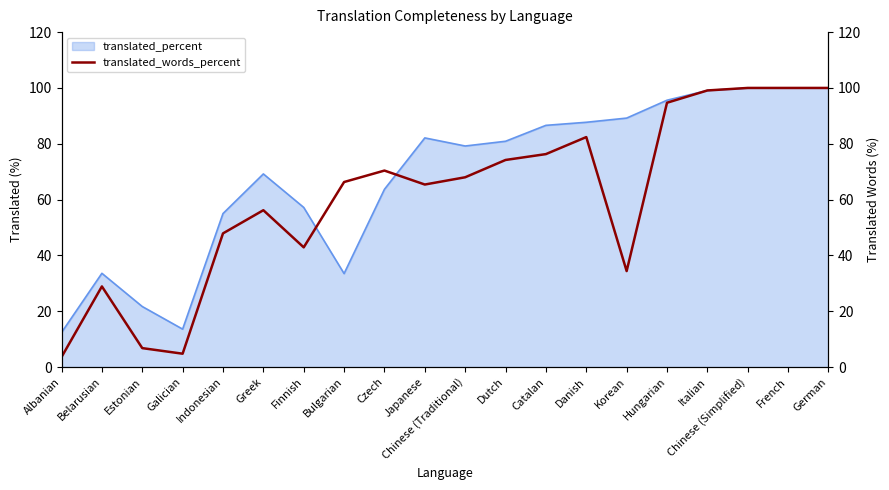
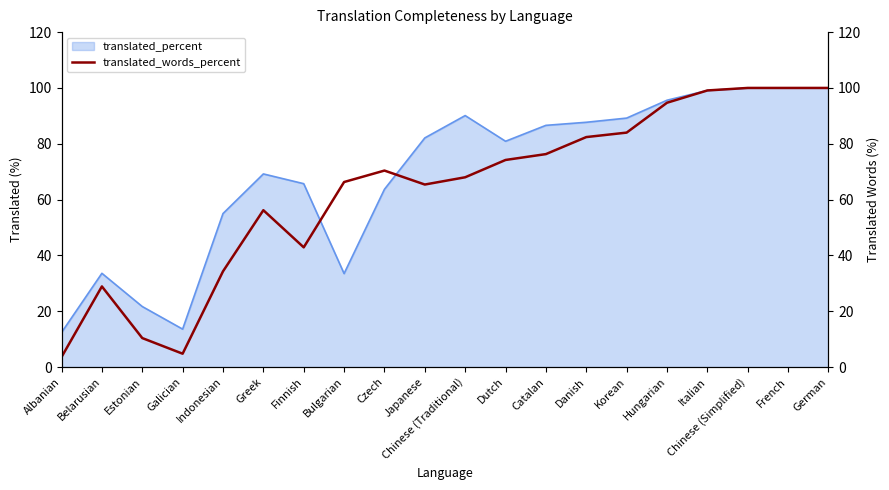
  {
    "translated_percent": {
      "Albanian": 12,
      "Belarusian": 34,
      "Estonian": 22,
      "Galician": 14,
      "Indonesian": 55,
      "Greek": 69,
-     "Finnish": 57,
+     "Finnish": 66,
      "Bulgarian": 34,
      "Czech": 64,
      "Japanese": 82,
-     "Chinese (Traditional)": 79,
+     "Chinese (Traditional)": 90,
      "Dutch": 81,
      "Catalan": 87,
      "Danish": 88,
      "Korean": 89,
      "Hungarian": 96,
      "Italian": 99,
      "Chinese (Simplified)": 100,
      "French": 100,
      "German": 100
    },
    "translated_words_percent": {
      "Albanian": 4,
      "Belarusian": 29,
-     "Estonian": 7,
+     "Estonian": 10,
      "Galician": 5,
-     "Indonesian": 48,
+     "Indonesian": 34,
      "Greek": 56,
      "Finnish": 43,
      "Bulgarian": 66,
      "Czech": 70,
      "Japanese": 65,
      "Chinese (Traditional)": 68,
      "Dutch": 74,
      "Catalan": 76,
      "Danish": 82,
-     "Korean": 34,
+     "Korean": 84,
      "Hungarian": 95,
      "Italian": 99,
      "Chinese (Simplified)": 100,
      "French": 100,
      "German": 100
    }
  }
